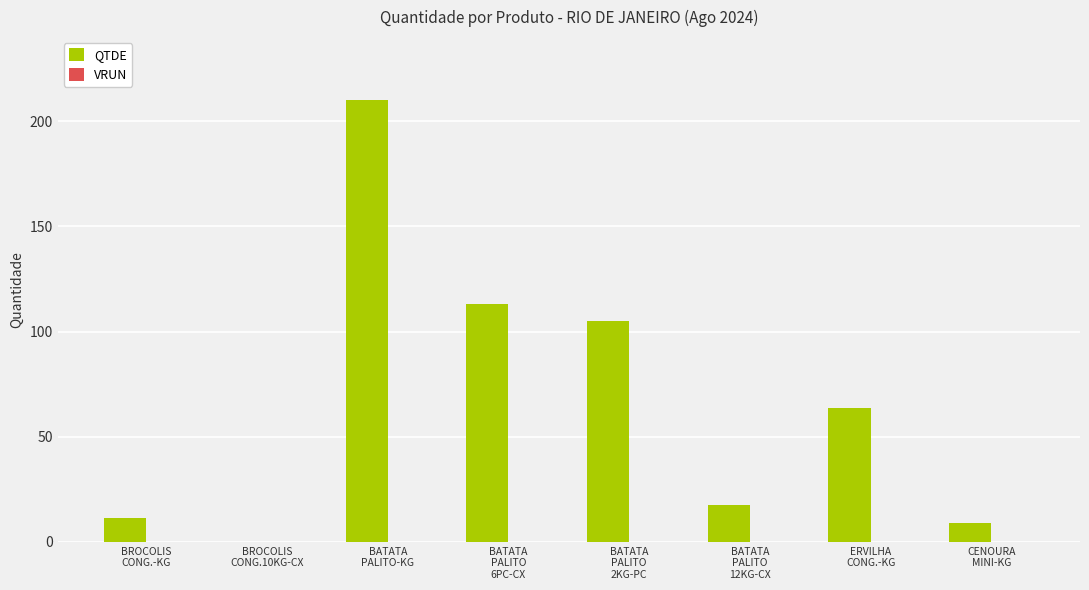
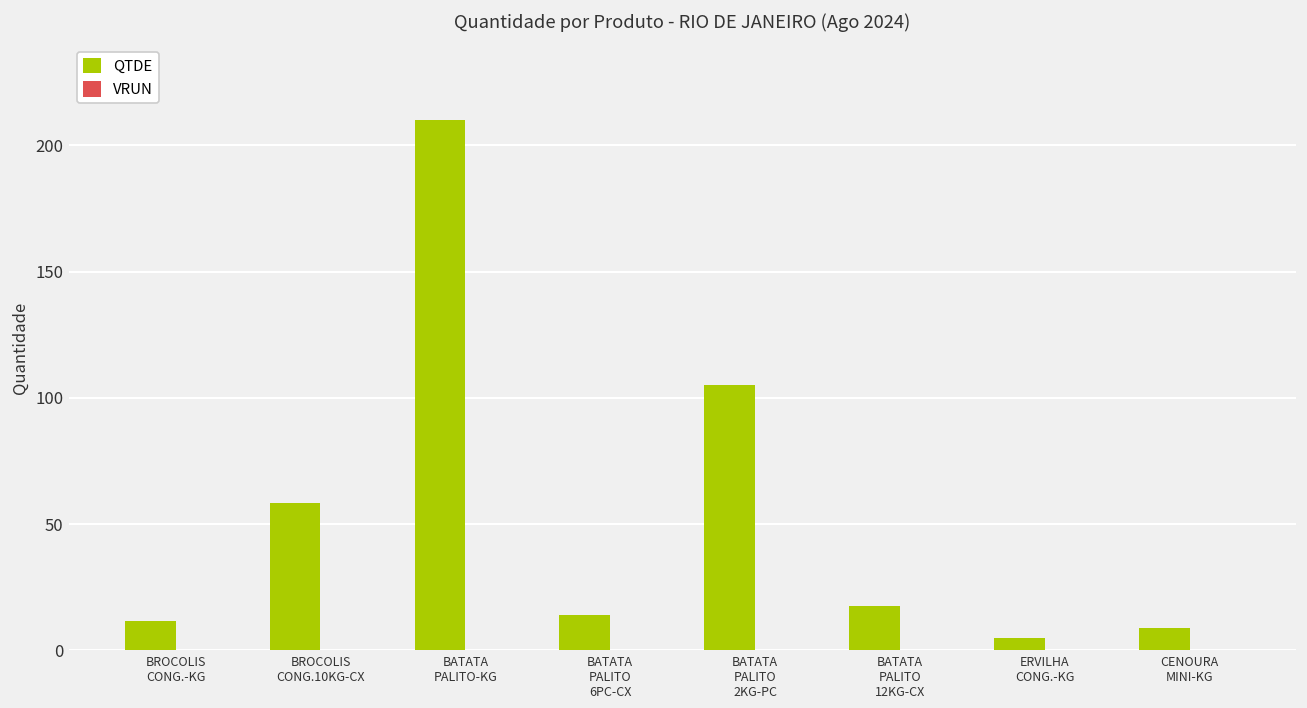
  {
    "QTDE": {
      "BROCOLIS CONG.-KG": 11,
-     "BROCOLIS CONG.10KG-CX": 0,
+     "BROCOLIS CONG.10KG-CX": 59,
      "BATATA PALITO-KG": 210,
-     "BATATA PALITO 6PC-CX": 113,
+     "BATATA PALITO 6PC-CX": 14,
      "BATATA PALITO 2KG-PC": 105,
      "BATATA PALITO 12KG-CX": 18,
-     "ERVILHA CONG.-KG": 64,
+     "ERVILHA CONG.-KG": 5,
      "CENOURA MINI-KG": 9
    },
    "VRUN": {
      "BROCOLIS CONG.-KG": 0,
      "BROCOLIS CONG.10KG-CX": 0,
      "BATATA PALITO-KG": 0,
      "BATATA PALITO 6PC-CX": 0,
      "BATATA PALITO 2KG-PC": 0,
      "BATATA PALITO 12KG-CX": 0,
      "ERVILHA CONG.-KG": 0,
      "CENOURA MINI-KG": 0
    }
  }
